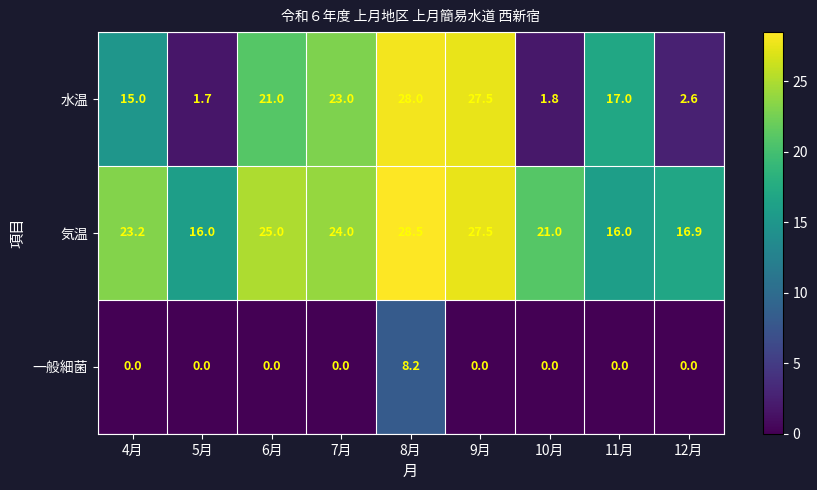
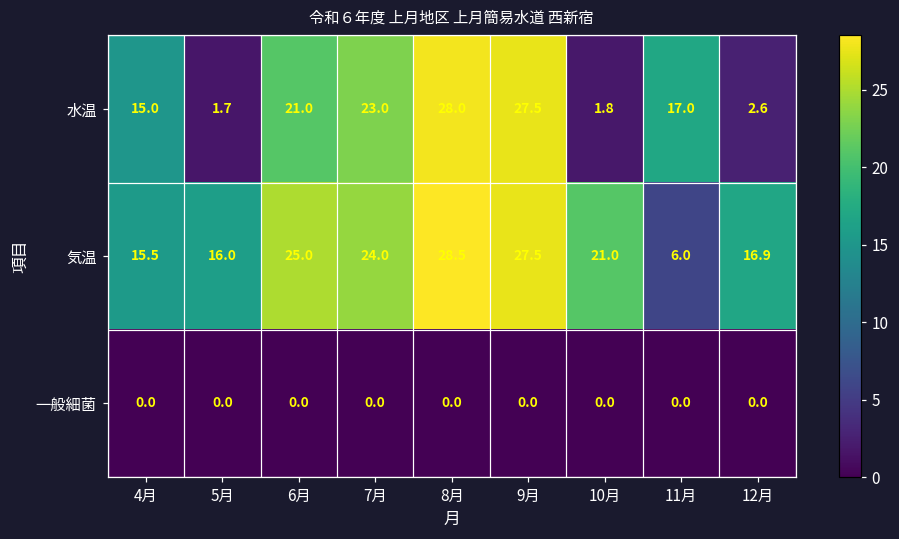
  {
    "水温": {
      "4月": 15.0,
      "5月": 1.7,
      "6月": 21.0,
      "7月": 23.0,
      "10月": 1.8,
      "11月": 17.0,
      "12月": 2.6
    },
    "気温": {
-     "4月": 23.2,
+     "4月": 15.5,
      "5月": 16.0,
      "6月": 25.0,
      "7月": 24.0,
      "10月": 21.0,
-     "11月": 16.0,
+     "11月": 6.0,
      "12月": 16.9
    },
    "一般細菌": {
      "4月": 0.0,
      "5月": 0.0,
      "6月": 0.0,
      "7月": 0.0,
-     "8月": 8.2,
+     "8月": 0.0,
      "9月": 0.0,
      "10月": 0.0,
      "11月": 0.0,
      "12月": 0.0
    }
  }
